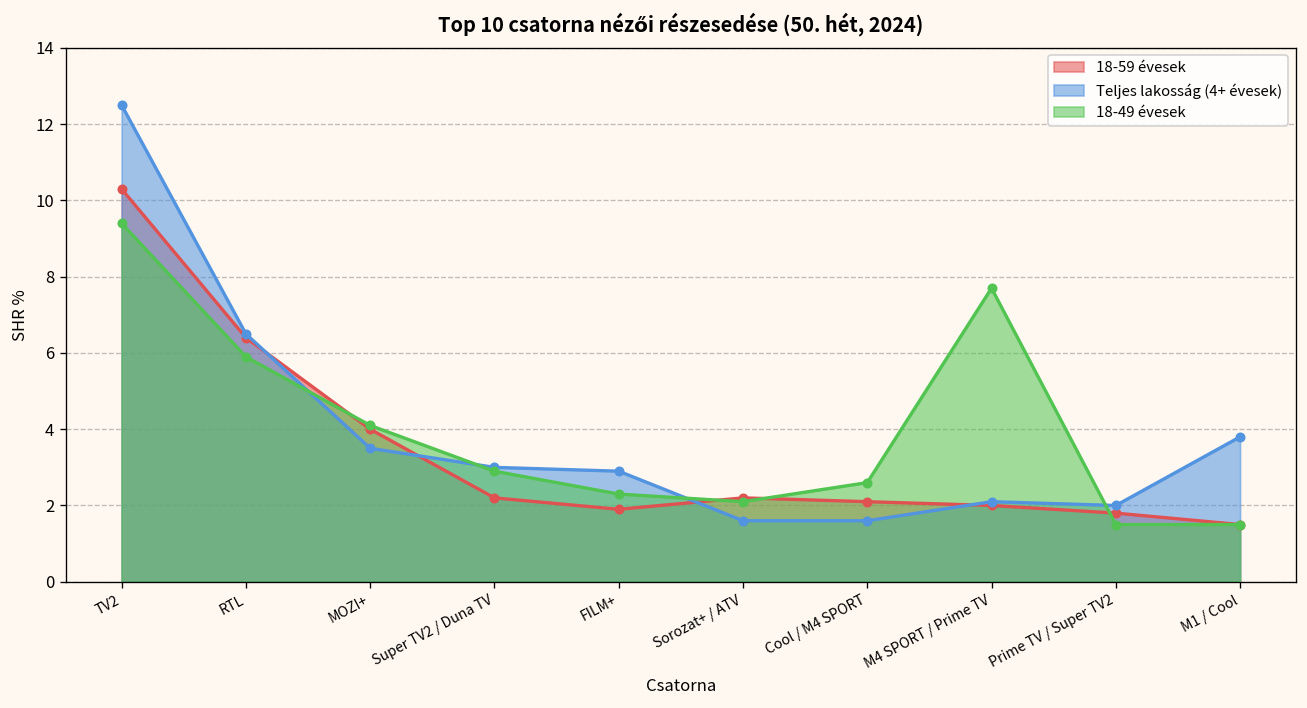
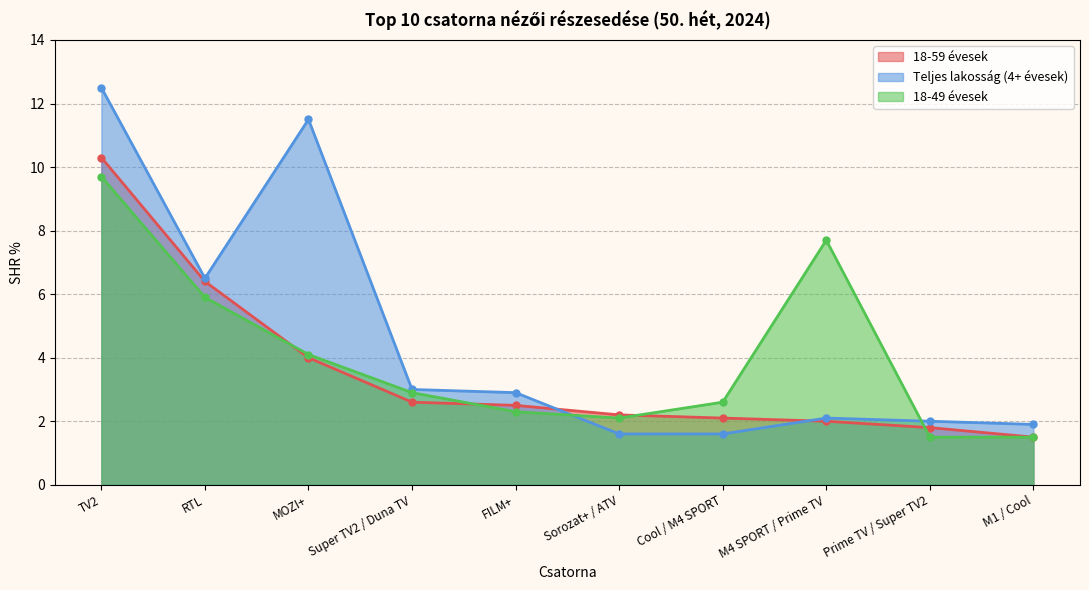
  {
    "18-59 évesek": {
      "TV2": 10.3,
      "RTL": 6.4,
      "MOZI+": 4.0,
-     "Super TV2 / Duna TV": 2.2,
-     "FILM+": 1.9,
+     "Super TV2 / Duna TV": 2.6,
+     "FILM+": 2.5,
      "Sorozat+ / ATV": 2.2,
      "Cool / M4 SPORT": 2.1,
      "M4 SPORT / Prime TV": 2.0,
      "Prime TV / Super TV2": 1.8
    },
    "Teljes lakosság (4+ évesek)": {
      "TV2": 12.5,
      "RTL": 6.5,
-     "MOZI+": 3.5,
+     "MOZI+": 11.5,
      "Super TV2 / Duna TV": 3.0,
      "FILM+": 2.9,
      "Sorozat+ / ATV": 1.6,
      "Cool / M4 SPORT": 1.6,
      "M4 SPORT / Prime TV": 2.1,
      "Prime TV / Super TV2": 2.0,
-     "M1 / Cool": 3.8
+     "M1 / Cool": 1.9
    },
    "18-49 évesek": {
-     "TV2": 9.4,
+     "TV2": 9.7,
      "RTL": 5.9,
      "MOZI+": 4.1,
      "Super TV2 / Duna TV": 2.9,
      "FILM+": 2.3,
      "Sorozat+ / ATV": 2.1,
      "Cool / M4 SPORT": 2.6,
      "M4 SPORT / Prime TV": 7.7,
      "Prime TV / Super TV2": 1.5
    }
  }
